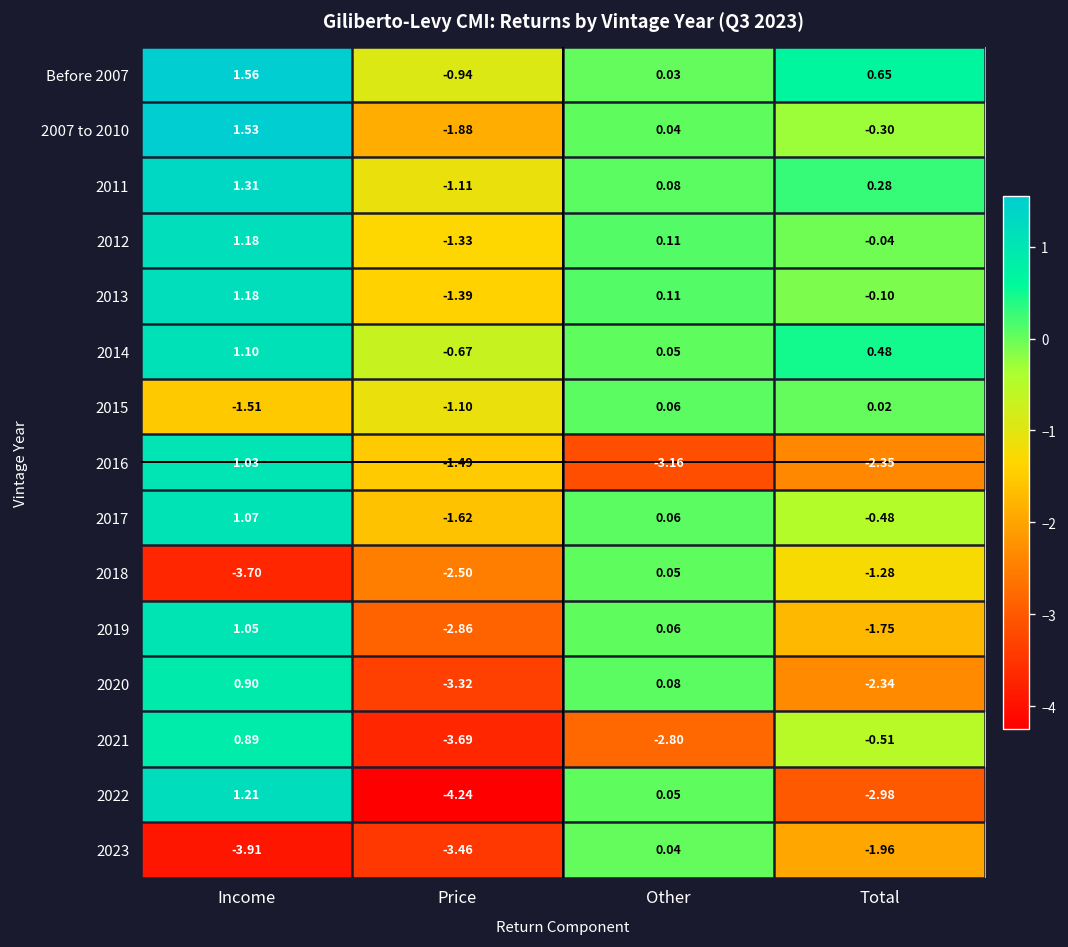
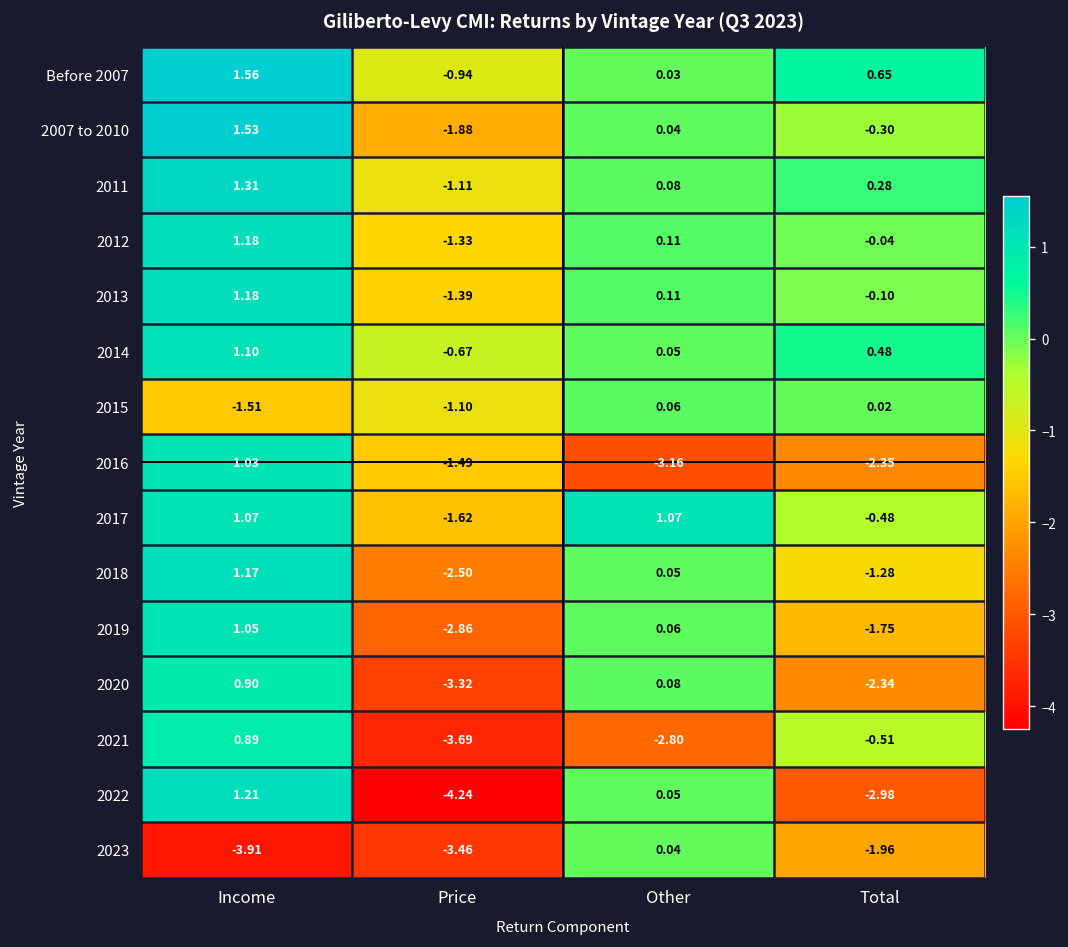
  {
    "Before 2007": {
      "Income": 1.56,
      "Price": -0.94,
      "Other": 0.03,
      "Total": 0.65
    },
    "2007 to 2010": {
      "Income": 1.53,
      "Price": -1.88,
      "Other": 0.04,
      "Total": -0.30
    },
    "2011": {
      "Income": 1.31,
      "Price": -1.11,
      "Other": 0.08,
      "Total": 0.28
    },
    "2012": {
      "Income": 1.18,
      "Price": -1.33,
      "Other": 0.11,
      "Total": -0.04
    },
    "2013": {
      "Income": 1.18,
      "Price": -1.39,
      "Other": 0.11,
      "Total": -0.10
    },
    "2014": {
      "Income": 1.10,
      "Price": -0.67,
      "Other": 0.05,
      "Total": 0.48
    },
    "2015": {
      "Income": -1.51,
      "Price": -1.10,
      "Other": 0.06,
      "Total": 0.02
    },
    "2016": {
      "Income": 1.03,
      "Price": -1.49,
      "Other": -3.16,
      "Total": -2.35
    },
    "2017": {
      "Income": 1.07,
      "Price": -1.62,
-     "Other": 0.06,
+     "Other": 1.07,
      "Total": -0.48
    },
    "2018": {
-     "Income": -3.70,
+     "Income": 1.17,
      "Price": -2.50,
      "Other": 0.05,
      "Total": -1.28
    },
    "2019": {
      "Income": 1.05,
      "Price": -2.86,
      "Other": 0.06,
      "Total": -1.75
    },
    "2020": {
      "Income": 0.90,
      "Price": -3.32,
      "Other": 0.08,
      "Total": -2.34
    },
    "2021": {
      "Income": 0.89,
      "Price": -3.69,
      "Other": -2.80,
      "Total": -0.51
    },
    "2022": {
      "Income": 1.21,
      "Price": -4.24,
      "Other": 0.05,
      "Total": -2.98
    },
    "2023": {
      "Income": -3.91,
      "Price": -3.46,
      "Other": 0.04,
      "Total": -1.96
    }
  }
